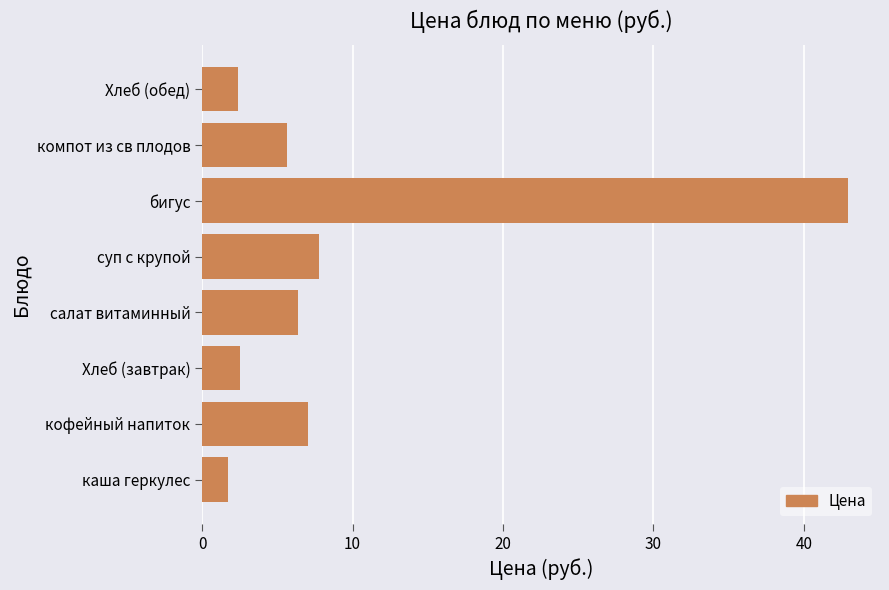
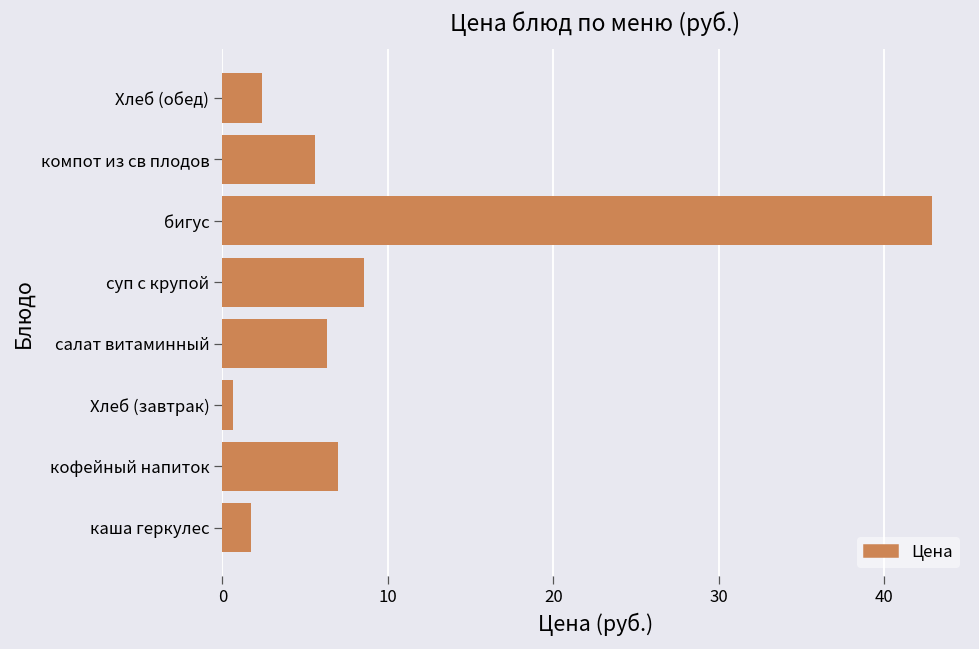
  {
    "Хлеб (обед)": 2.4,
    "компот из св плодов": 5.6,
    "бигус": 42.9,
-   "суп с крупой": 7.8,
+   "суп с крупой": 8.6,
    "салат витаминный": 6.4,
-   "Хлеб (завтрак)": 2.5,
+   "Хлеб (завтрак)": 0.6,
    "кофейный напиток": 7.0,
    "каша геркулес": 1.8
  }
